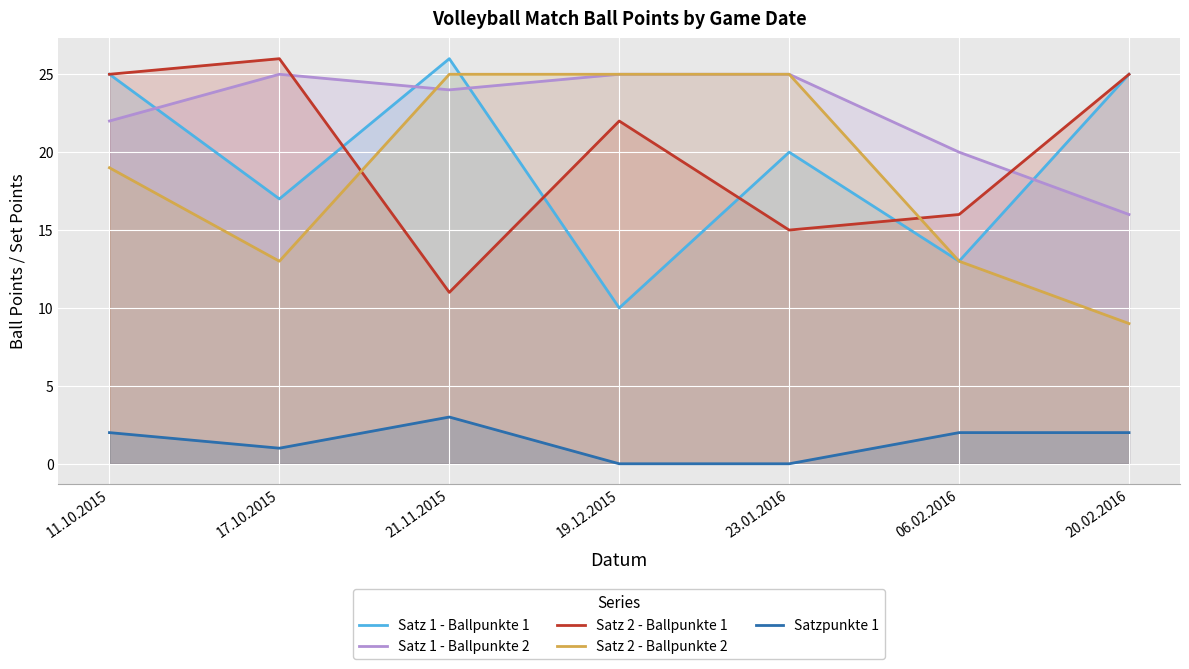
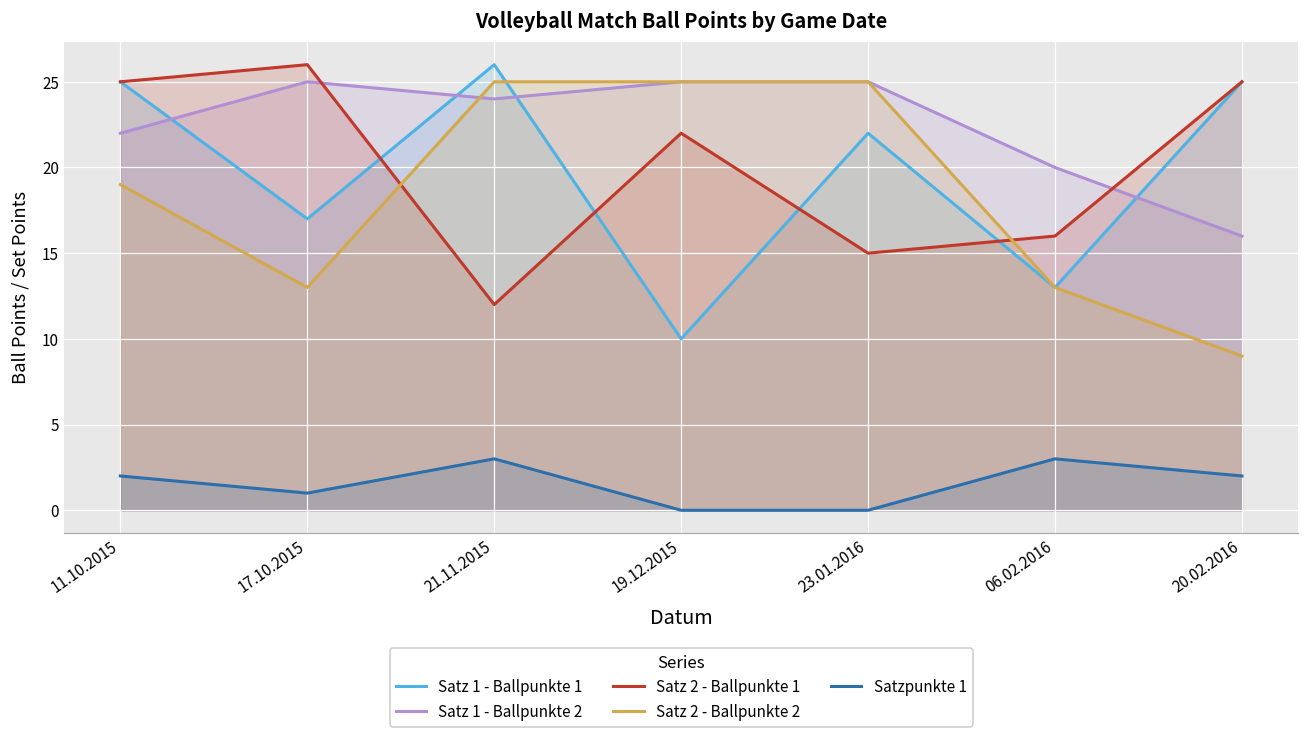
  {
    "Satz 1 - Ballpunkte 1": {
      "17.10.2015": 17,
      "21.11.2015": 26,
      "19.12.2015": 10,
-     "23.01.2016": 20
+     "23.01.2016": 22
    },
    "Satz 1 - Ballpunkte 2": {
      "11.10.2015": 22,
      "17.10.2015": 25,
      "21.11.2015": 24,
      "06.02.2016": 20,
      "20.02.2016": 16
    },
    "Satz 2 - Ballpunkte 1": {
      "17.10.2015": 26,
-     "21.11.2015": 11,
+     "21.11.2015": 12,
      "19.12.2015": 22,
      "23.01.2016": 15,
      "06.02.2016": 16
    },
    "Satz 2 - Ballpunkte 2": {
      "11.10.2015": 19,
      "17.10.2015": 13,
      "21.11.2015": 25,
      "20.02.2016": 9
    },
    "Satzpunkte 1": {
      "11.10.2015": 2,
      "17.10.2015": 1,
      "21.11.2015": 3,
      "19.12.2015": 0,
      "23.01.2016": 0,
-     "06.02.2016": 2,
+     "06.02.2016": 3,
      "20.02.2016": 2
    }
  }
